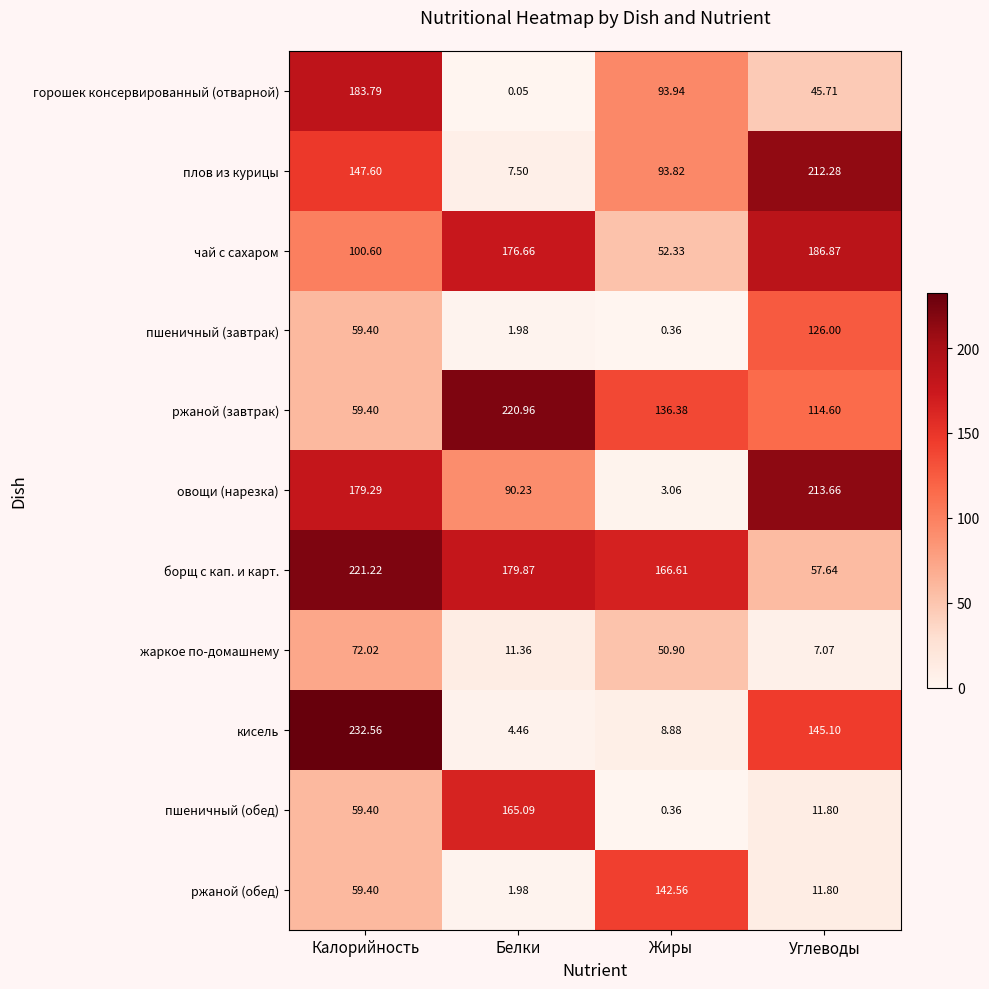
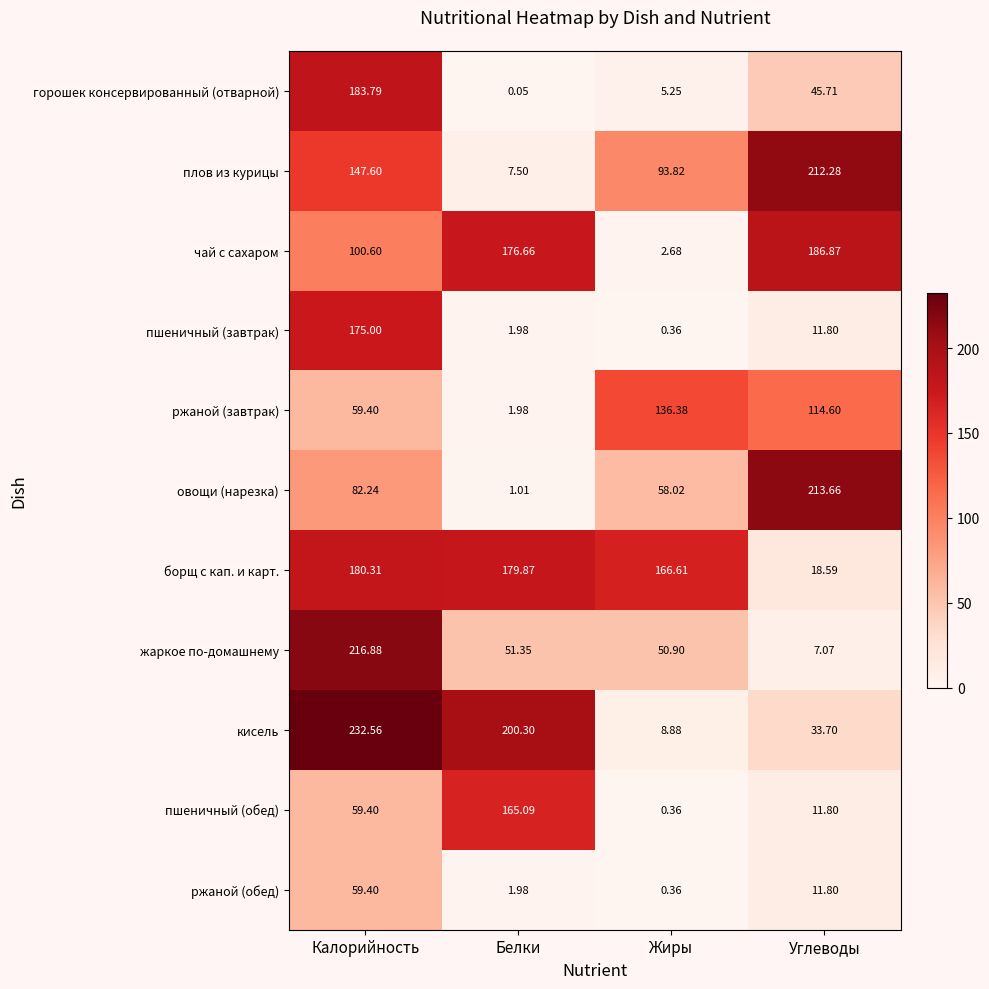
  {
    "горошек консервированный (отварной)": {
      "Калорийность": 183.79,
      "Белки": 0.05,
-     "Жиры": 93.94,
+     "Жиры": 5.25,
      "Углеводы": 45.71
    },
    "плов из курицы": {
      "Калорийность": 147.60,
      "Белки": 7.50,
      "Жиры": 93.82,
      "Углеводы": 212.28
    },
    "чай с сахаром": {
      "Калорийность": 100.60,
      "Белки": 176.66,
-     "Жиры": 52.33,
+     "Жиры": 2.68,
      "Углеводы": 186.87
    },
    "пшеничный (завтрак)": {
-     "Калорийность": 59.40,
+     "Калорийность": 175.00,
      "Белки": 1.98,
      "Жиры": 0.36,
-     "Углеводы": 126.00
+     "Углеводы": 11.80
    },
    "ржаной (завтрак)": {
      "Калорийность": 59.40,
-     "Белки": 220.96,
+     "Белки": 1.98,
      "Жиры": 136.38,
      "Углеводы": 114.60
    },
    "овощи (нарезка)": {
-     "Калорийность": 179.29,
-     "Белки": 90.23,
-     "Жиры": 3.06,
+     "Калорийность": 82.24,
+     "Белки": 1.01,
+     "Жиры": 58.02,
      "Углеводы": 213.66
    },
    "борщ с кап. и карт.": {
-     "Калорийность": 221.22,
+     "Калорийность": 180.31,
      "Белки": 179.87,
      "Жиры": 166.61,
-     "Углеводы": 57.64
+     "Углеводы": 18.59
    },
    "жаркое по-домашнему": {
-     "Калорийность": 72.02,
-     "Белки": 11.36,
+     "Калорийность": 216.88,
+     "Белки": 51.35,
      "Жиры": 50.90,
      "Углеводы": 7.07
    },
    "кисель": {
      "Калорийность": 232.56,
-     "Белки": 4.46,
+     "Белки": 200.30,
      "Жиры": 8.88,
-     "Углеводы": 145.10
+     "Углеводы": 33.70
    },
    "пшеничный (обед)": {
      "Калорийность": 59.40,
      "Белки": 165.09,
      "Жиры": 0.36,
      "Углеводы": 11.80
    },
    "ржаной (обед)": {
      "Калорийность": 59.40,
      "Белки": 1.98,
-     "Жиры": 142.56,
+     "Жиры": 0.36,
      "Углеводы": 11.80
    }
  }
